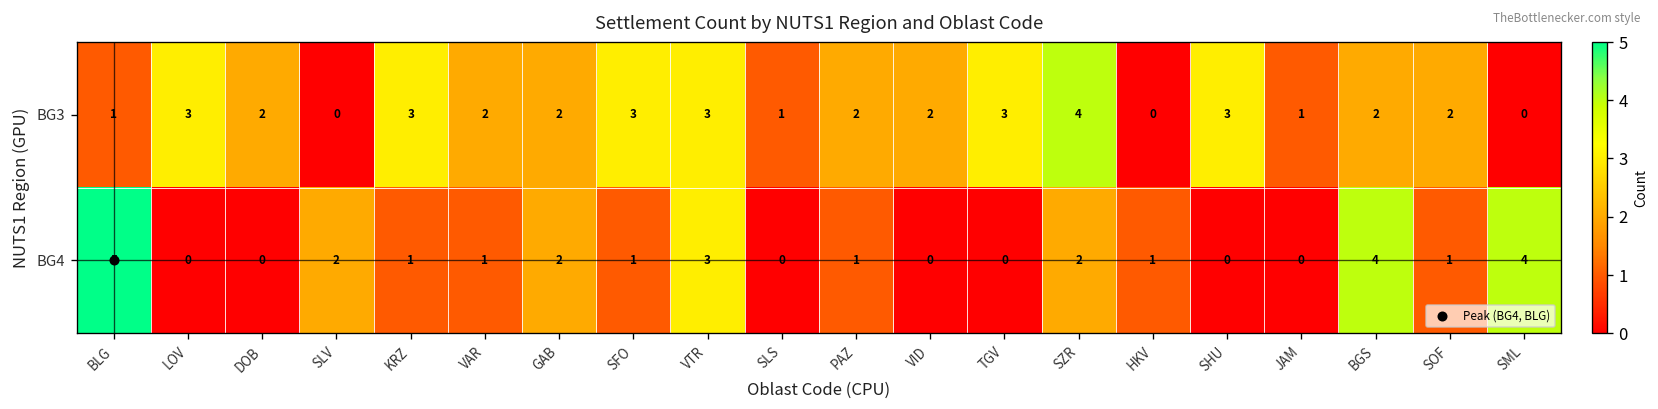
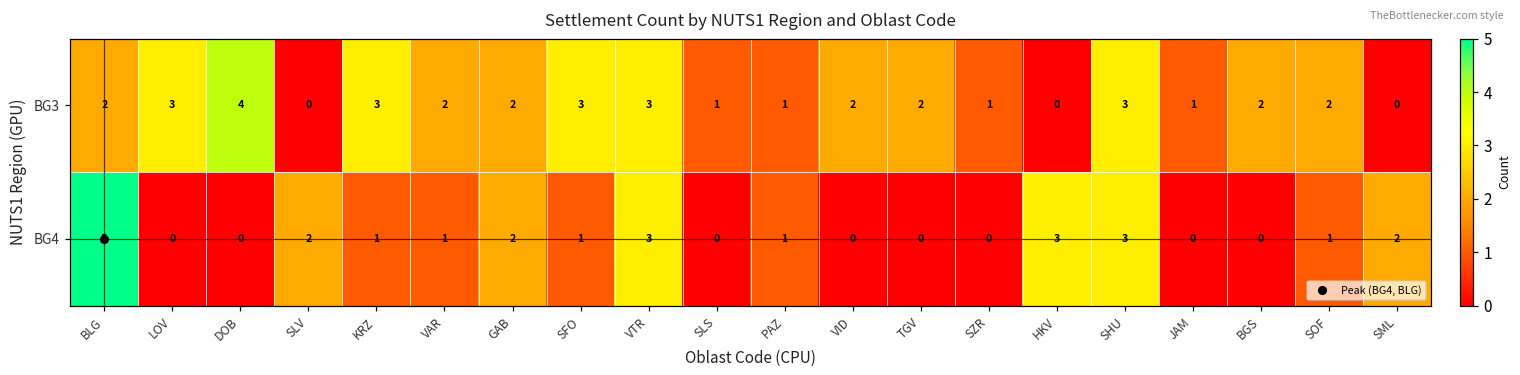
  {
    "BG3": {
-     "BLG": 1,
+     "BLG": 2,
      "LOV": 3,
-     "DOB": 2,
+     "DOB": 4,
      "SLV": 0,
      "KRZ": 3,
      "VAR": 2,
      "GAB": 2,
      "SFO": 3,
      "VTR": 3,
      "SLS": 1,
-     "PAZ": 2,
+     "PAZ": 1,
      "VID": 2,
-     "TGV": 3,
-     "SZR": 4,
+     "TGV": 2,
+     "SZR": 1,
      "HKV": 0,
      "SHU": 3,
      "JAM": 1,
      "BGS": 2,
      "SOF": 2,
      "SML": 0
    },
    "BG4": {
      "LOV": 0,
      "DOB": 0,
      "SLV": 2,
      "KRZ": 1,
      "VAR": 1,
      "GAB": 2,
      "SFO": 1,
      "VTR": 3,
      "SLS": 0,
      "PAZ": 1,
      "VID": 0,
      "TGV": 0,
-     "SZR": 2,
-     "HKV": 1,
-     "SHU": 0,
+     "SZR": 0,
+     "HKV": 3,
+     "SHU": 3,
      "JAM": 0,
-     "BGS": 4,
+     "BGS": 0,
      "SOF": 1,
-     "SML": 4
+     "SML": 2
    }
  }
